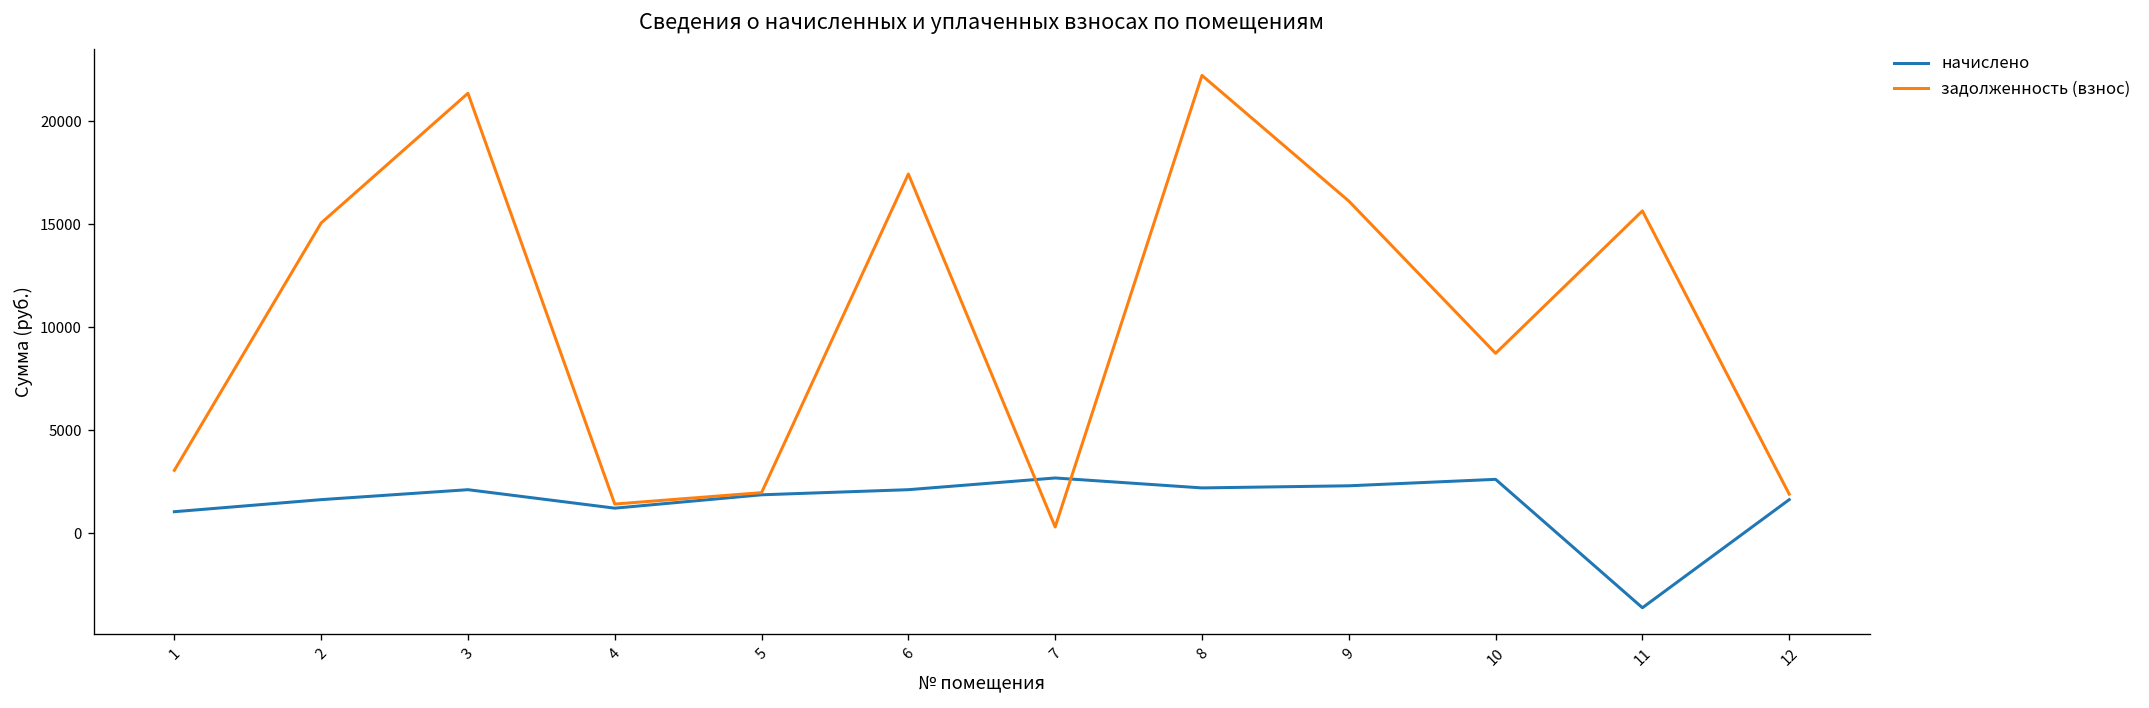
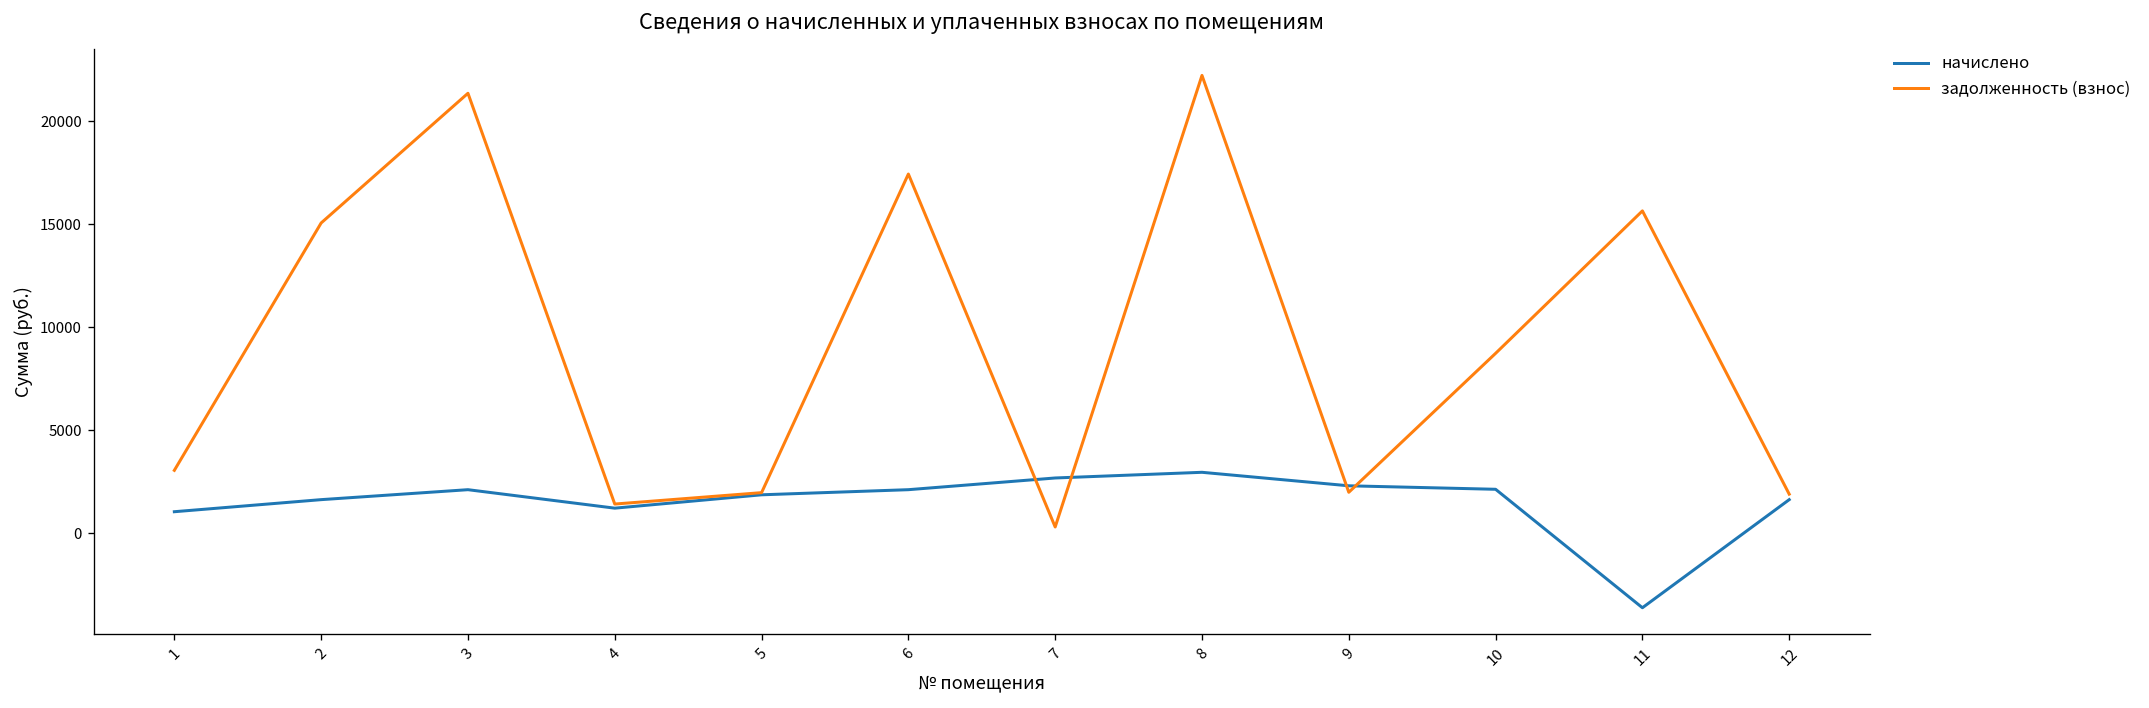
  {
    "начислено": {
      "1": 1100,
      "2": 1600,
      "3": 2100,
      "4": 1200,
      "6": 2100,
      "7": 2700,
-     "8": 2200,
+     "8": 3000,
      "9": 2300,
-     "10": 2600,
+     "10": 2100,
      "11": -3600,
      "12": 1600
    },
    "задолженность (взнос)": {
      "1": 3100,
      "2": 15100,
      "3": 21400,
      "4": 1400,
      "6": 17400,
      "7": 300,
      "8": 22200,
-     "9": 16100,
+     "9": 2000,
      "10": 8700,
      "11": 15700,
      "12": 1900
    }
  }
